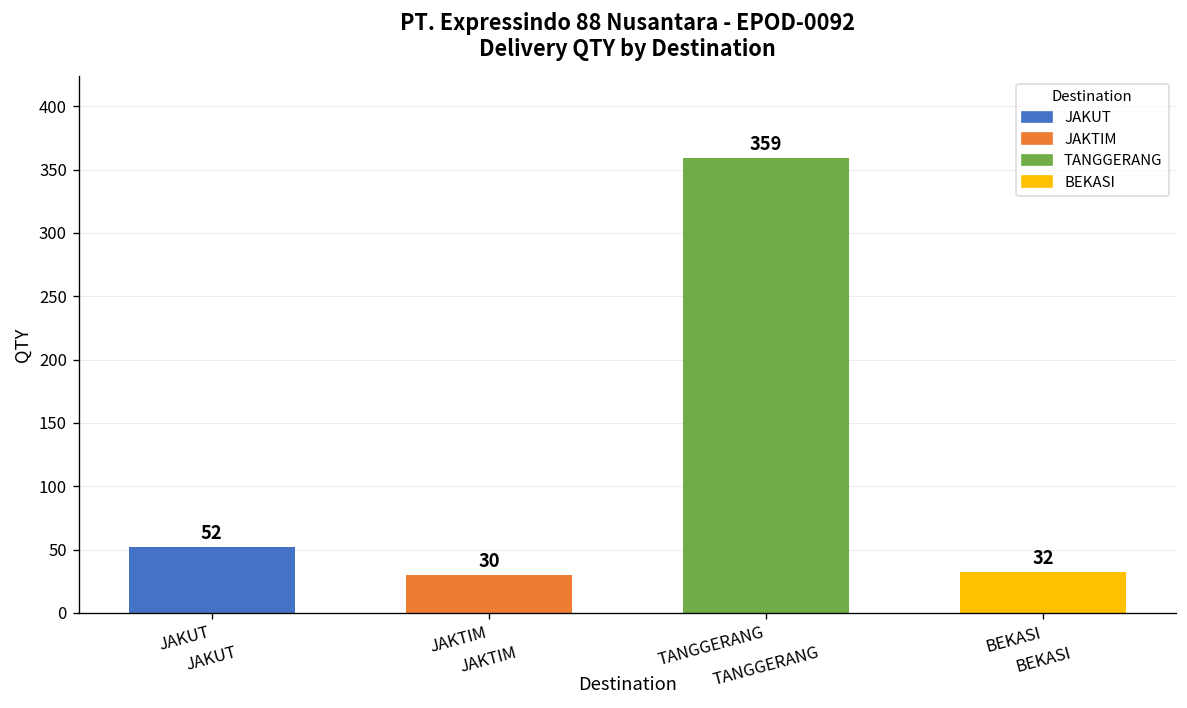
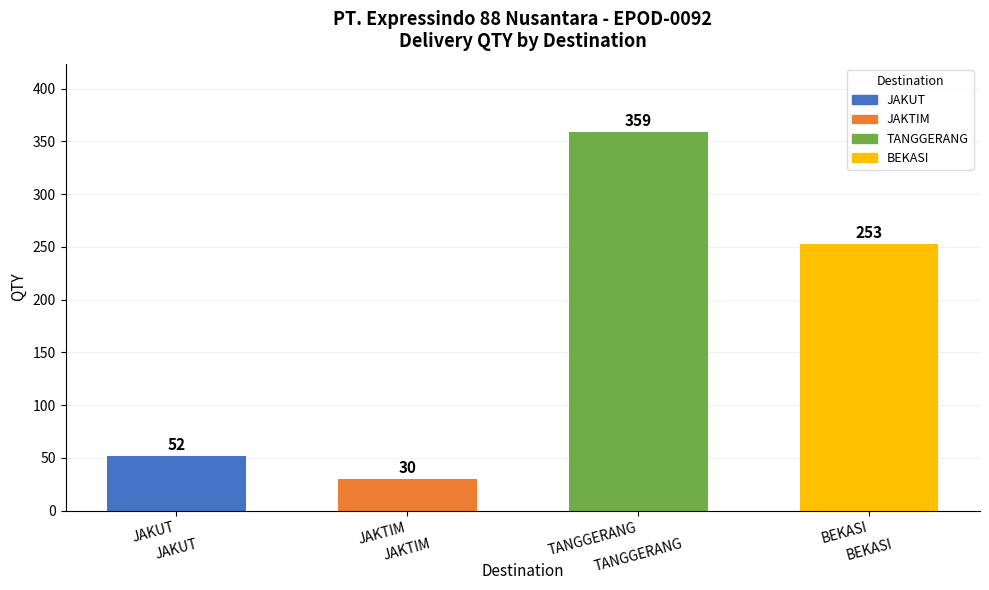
  {
    "JAKUT": 52,
    "JAKTIM": 30,
    "TANGGERANG": 359,
-   "BEKASI": 32
+   "BEKASI": 253
  }
